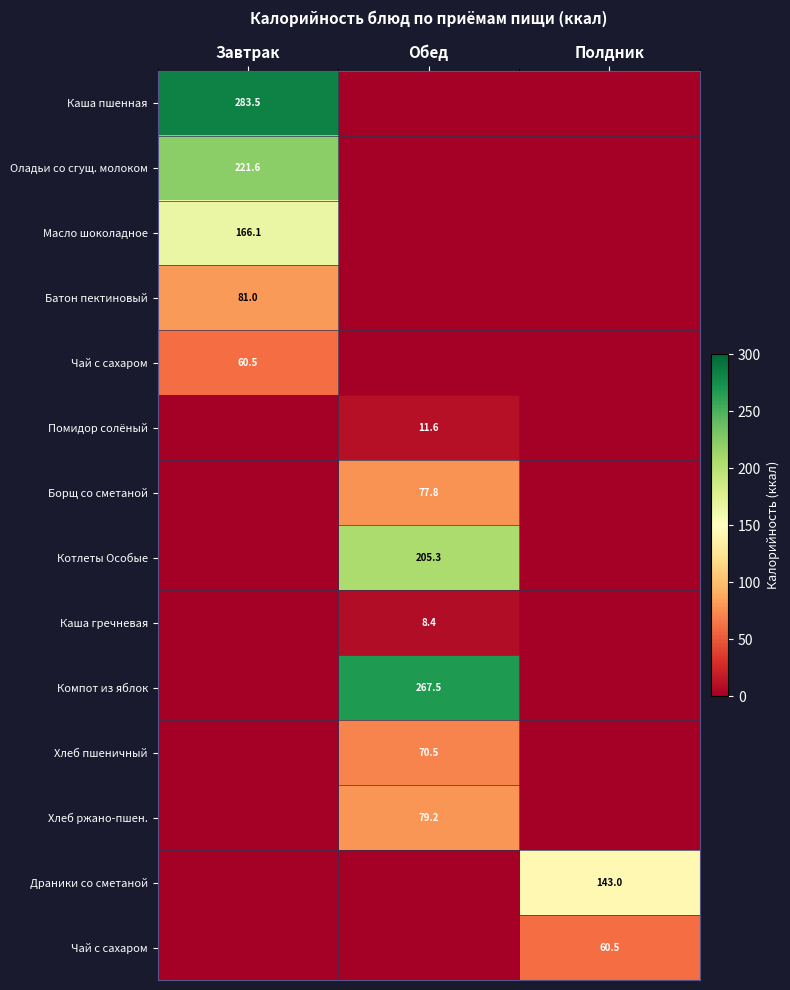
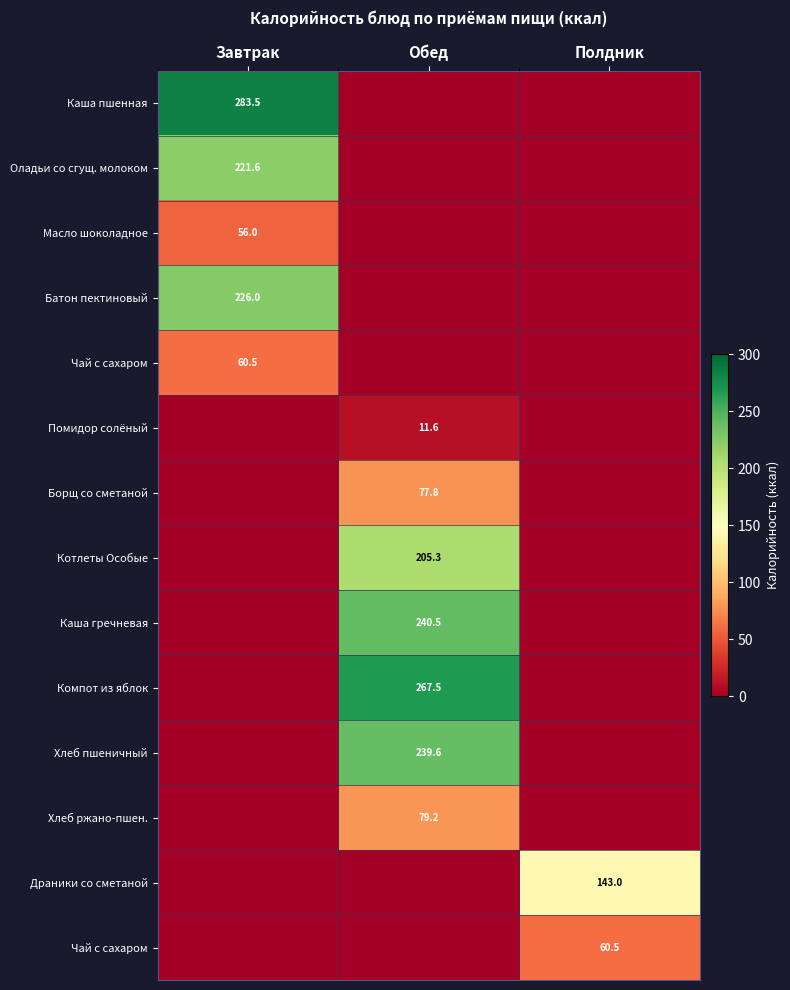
  {
    "Каша пшенная": {
      "Завтрак": 283.5
    },
    "Оладьи со сгущ. молоком": {
      "Завтрак": 221.6
    },
    "Масло шоколадное": {
-     "Завтрак": 166.1
+     "Завтрак": 56.0
    },
    "Батон пектиновый": {
-     "Завтрак": 81.0
+     "Завтрак": 226.0
    },
    "Помидор солёный": {
      "Обед": 11.6
    },
    "Борщ со сметаной": {
      "Обед": 77.8
    },
    "Котлеты Особые": {
      "Обед": 205.3
    },
    "Каша гречневая": {
-     "Обед": 8.4
+     "Обед": 240.5
    },
    "Компот из яблок": {
      "Обед": 267.5
    },
    "Хлеб пшеничный": {
-     "Обед": 70.5
+     "Обед": 239.6
    },
    "Хлеб ржано-пшен.": {
      "Обед": 79.2
    },
    "Драники со сметаной": {
      "Полдник": 143.0
    }
  }
